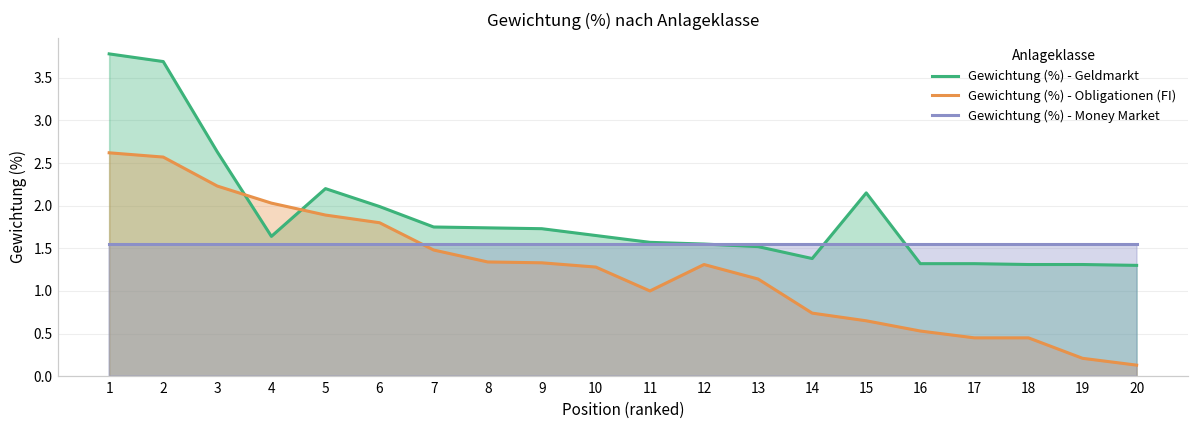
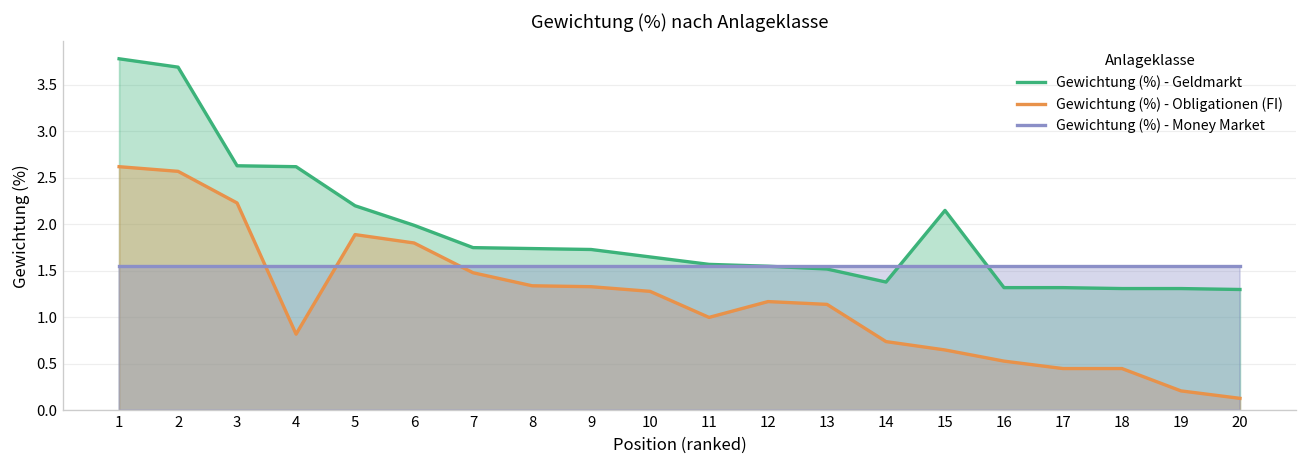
  {
    "Gewichtung (%) - Geldmarkt": {
      "1": 3.8,
      "2": 3.7,
      "3": 2.6,
-     "4": 1.6,
+     "4": 2.6,
      "5": 2.2,
      "6": 2.0,
      "7": 1.8,
      "8": 1.7,
      "9": 1.7,
      "10": 1.7,
      "14": 1.4,
      "15": 2.2,
      "16": 1.3,
      "17": 1.3,
      "18": 1.3,
      "19": 1.3,
      "20": 1.3
    },
    "Gewichtung (%) - Obligationen (FI)": {
      "1": 2.6,
      "2": 2.6,
      "3": 2.2,
-     "4": 2.0,
+     "4": 0.8,
      "5": 1.9,
      "6": 1.8,
      "7": 1.5,
      "8": 1.3,
      "9": 1.3,
      "10": 1.3,
      "11": 1.0,
-     "12": 1.3,
+     "12": 1.2,
      "13": 1.1,
      "14": 0.7,
      "15": 0.7,
      "16": 0.5,
      "17": 0.5,
      "18": 0.5,
      "19": 0.2,
      "20": 0.1
    },
    "Gewichtung (%) - Money Market": {
      "1": 1.6,
      "2": 1.6,
      "3": 1.6,
      "4": 1.6,
      "5": 1.6,
      "6": 1.6,
      "7": 1.6,
      "8": 1.6,
      "9": 1.6,
      "10": 1.6,
      "14": 1.6,
      "15": 1.6,
      "16": 1.6,
      "17": 1.6,
      "18": 1.6,
      "19": 1.6,
      "20": 1.6
    }
  }
